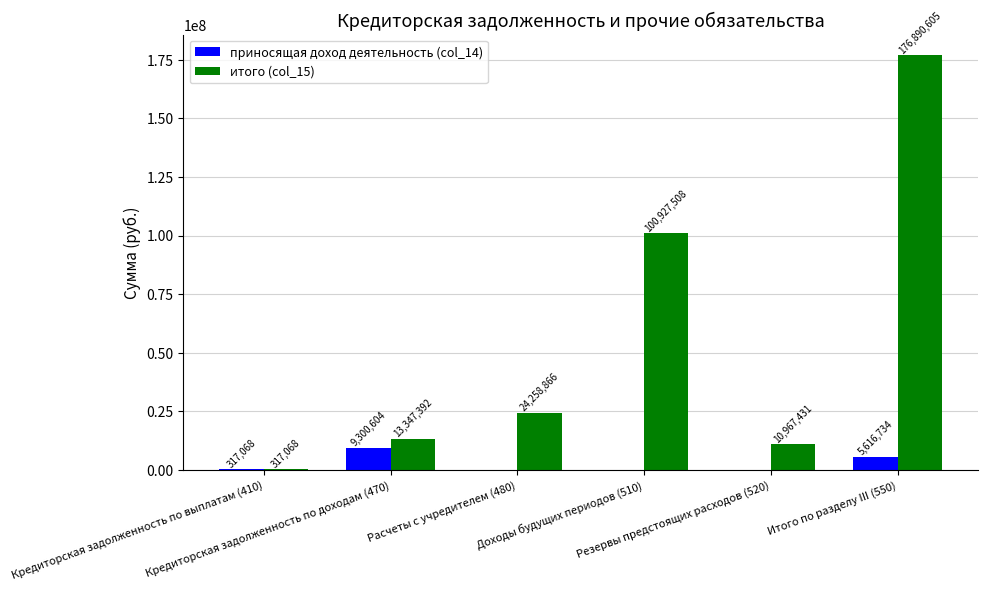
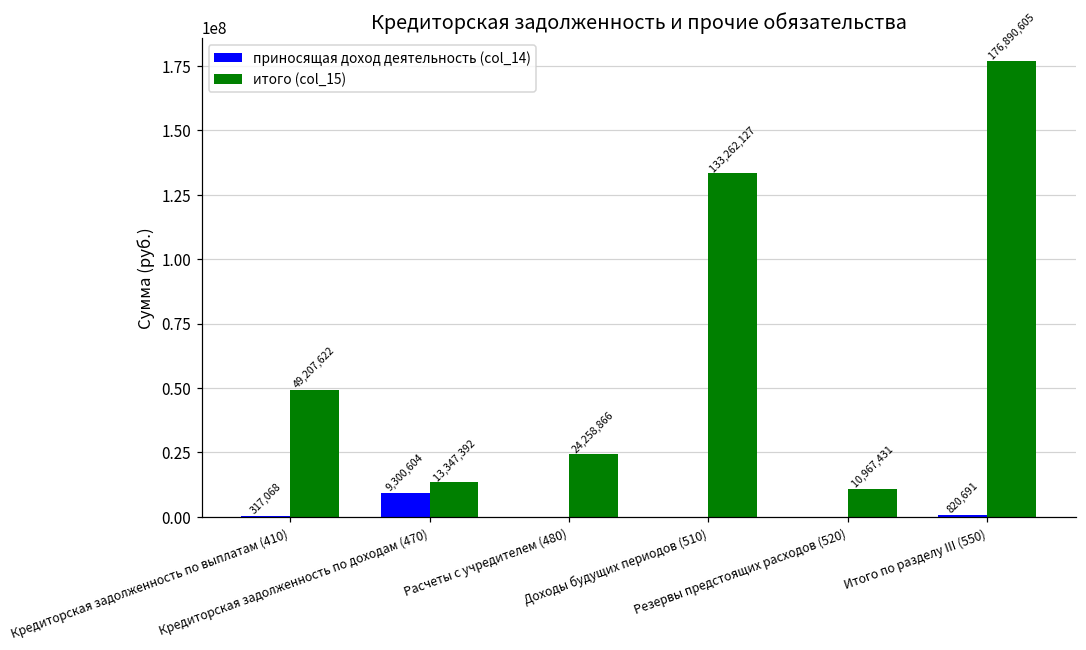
  {
    "приносящая доход деятельность (col_14)": {
      "Кредиторская задолженность по выплатам (410)": "317,068",
      "Кредиторская задолженность по доходам (470)": "9,300,604",
-     "Итого по разделу III (550)": "5,616,734"
+     "Итого по разделу III (550)": "820,691"
    },
    "итого (col_15)": {
-     "Кредиторская задолженность по выплатам (410)": "317,068",
+     "Кредиторская задолженность по выплатам (410)": "49,207,622",
      "Кредиторская задолженность по доходам (470)": "13,347,392",
      "Расчеты с учредителем (480)": "24,258,866",
-     "Доходы будущих периодов (510)": "100,927,508",
+     "Доходы будущих периодов (510)": "133,262,127",
      "Резервы предстоящих расходов (520)": "10,967,431",
      "Итого по разделу III (550)": "176,890,605"
    }
  }
